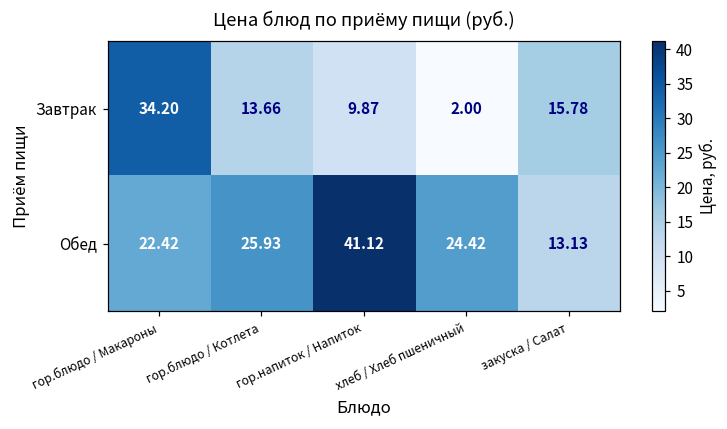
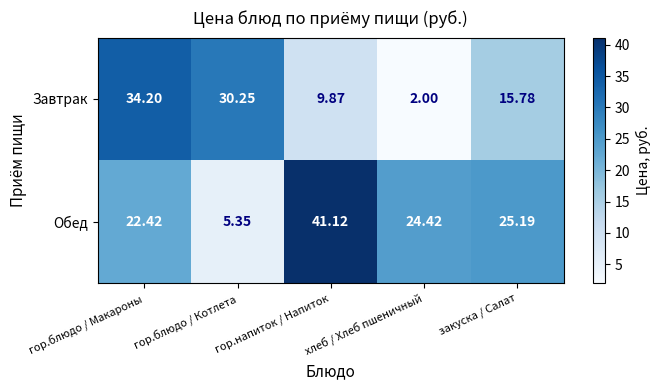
  {
    "Завтрак": {
      "гор.блюдо / Макароны": 34.20,
-     "гор.блюдо / Котлета": 13.66,
+     "гор.блюдо / Котлета": 30.25,
      "гор.напиток / Напиток": 9.87,
      "хлеб / Хлеб пшеничный": 2.00,
      "закуска / Салат": 15.78
    },
    "Обед": {
      "гор.блюдо / Макароны": 22.42,
-     "гор.блюдо / Котлета": 25.93,
+     "гор.блюдо / Котлета": 5.35,
      "гор.напиток / Напиток": 41.12,
      "хлеб / Хлеб пшеничный": 24.42,
-     "закуска / Салат": 13.13
+     "закуска / Салат": 25.19
    }
  }
